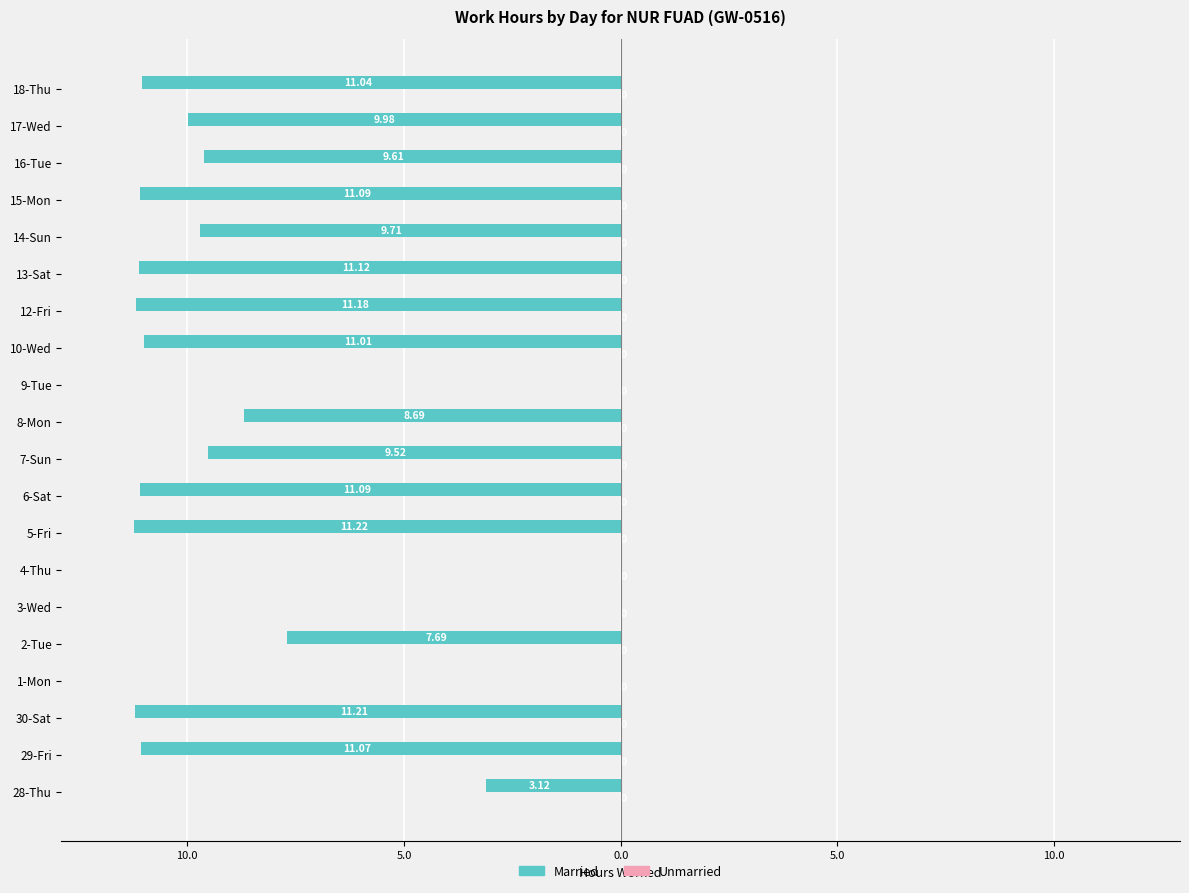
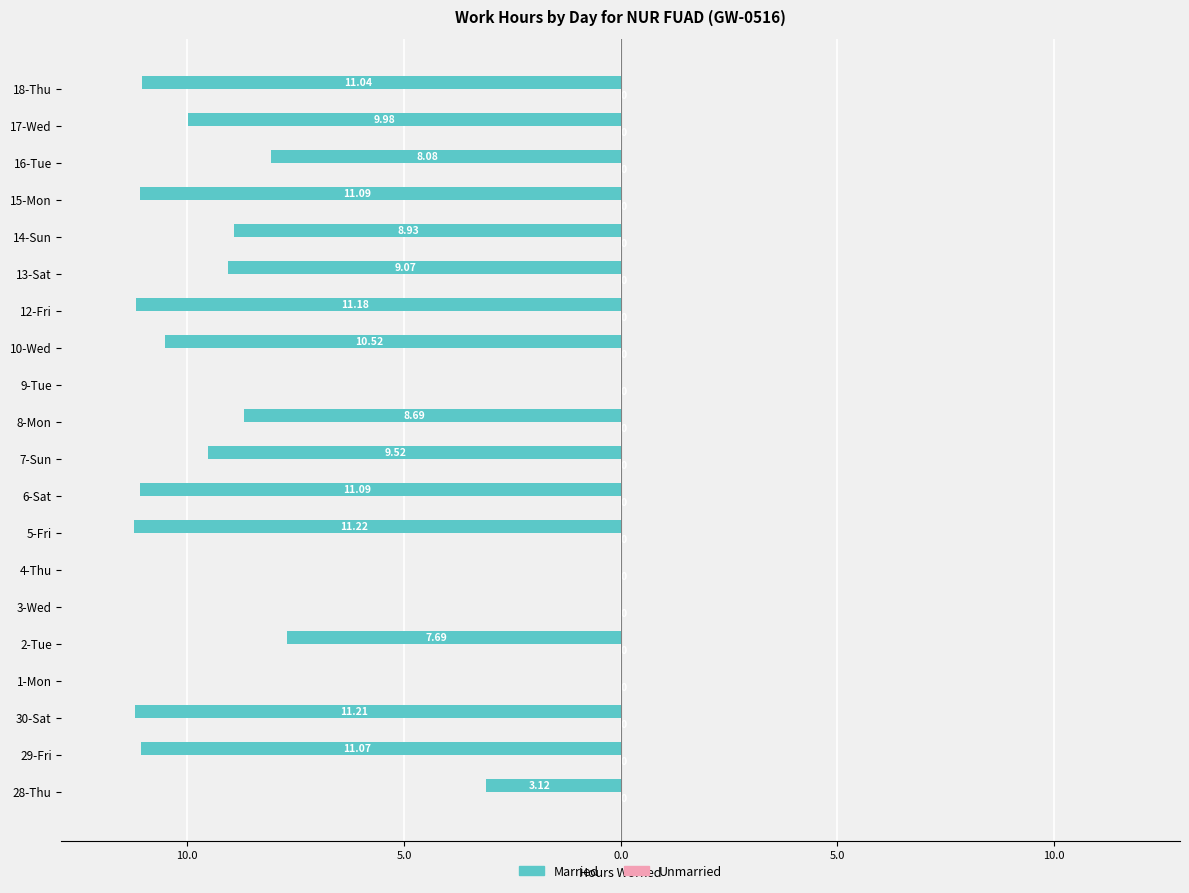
  {
    "Married": {
-     "16-Tue": 9.61,
-     "14-Sun": 9.71,
-     "13-Sat": 11.12,
-     "10-Wed": 11.01
+     "16-Tue": 8.08,
+     "14-Sun": 8.93,
+     "13-Sat": 9.07,
+     "10-Wed": 10.52
    }
  }
